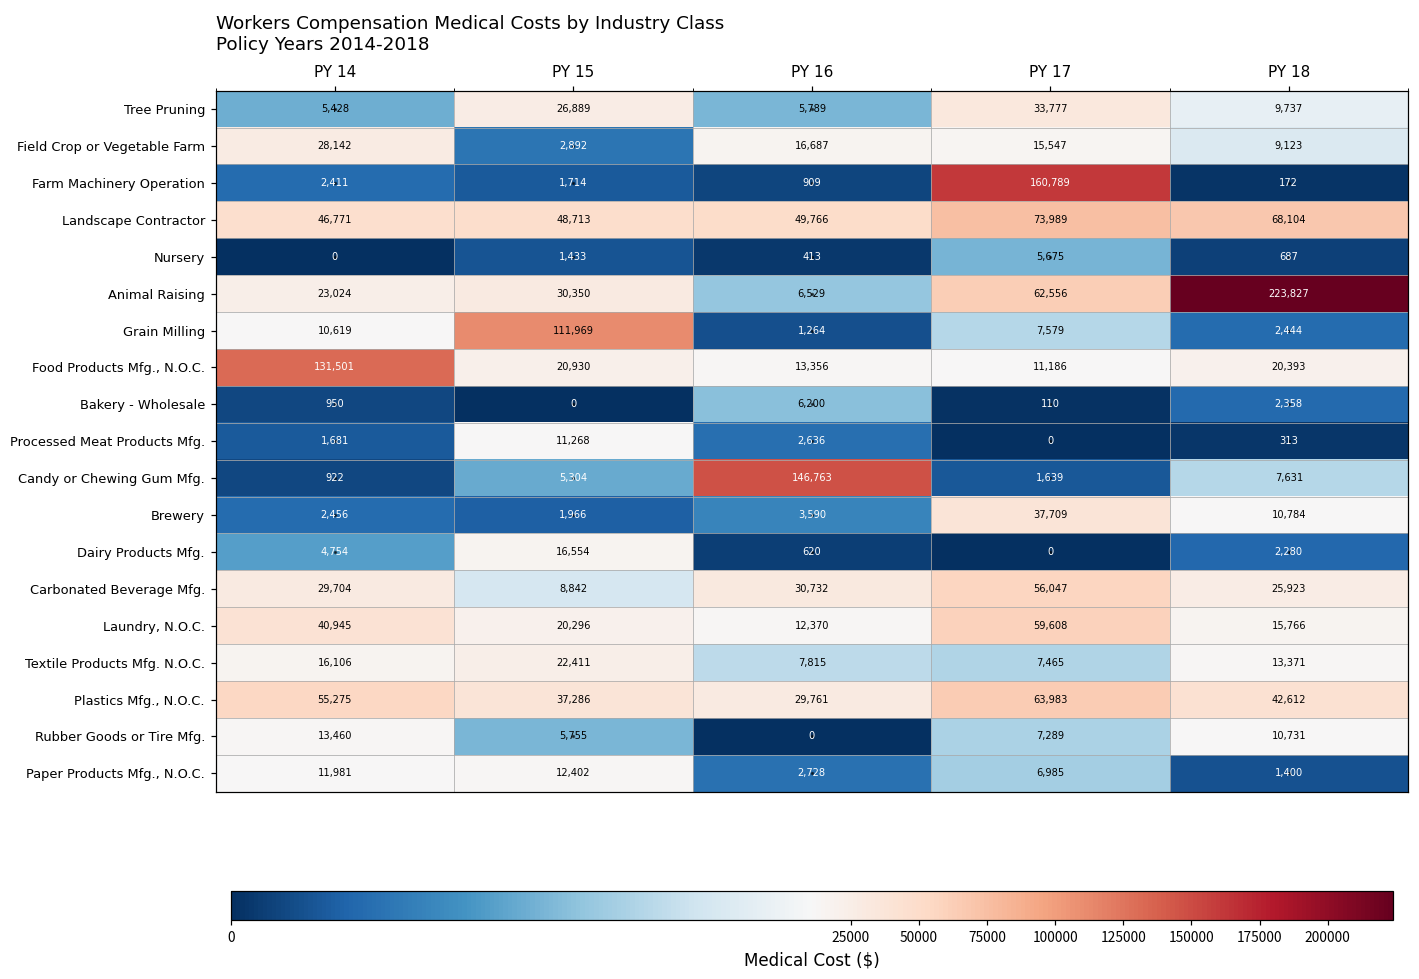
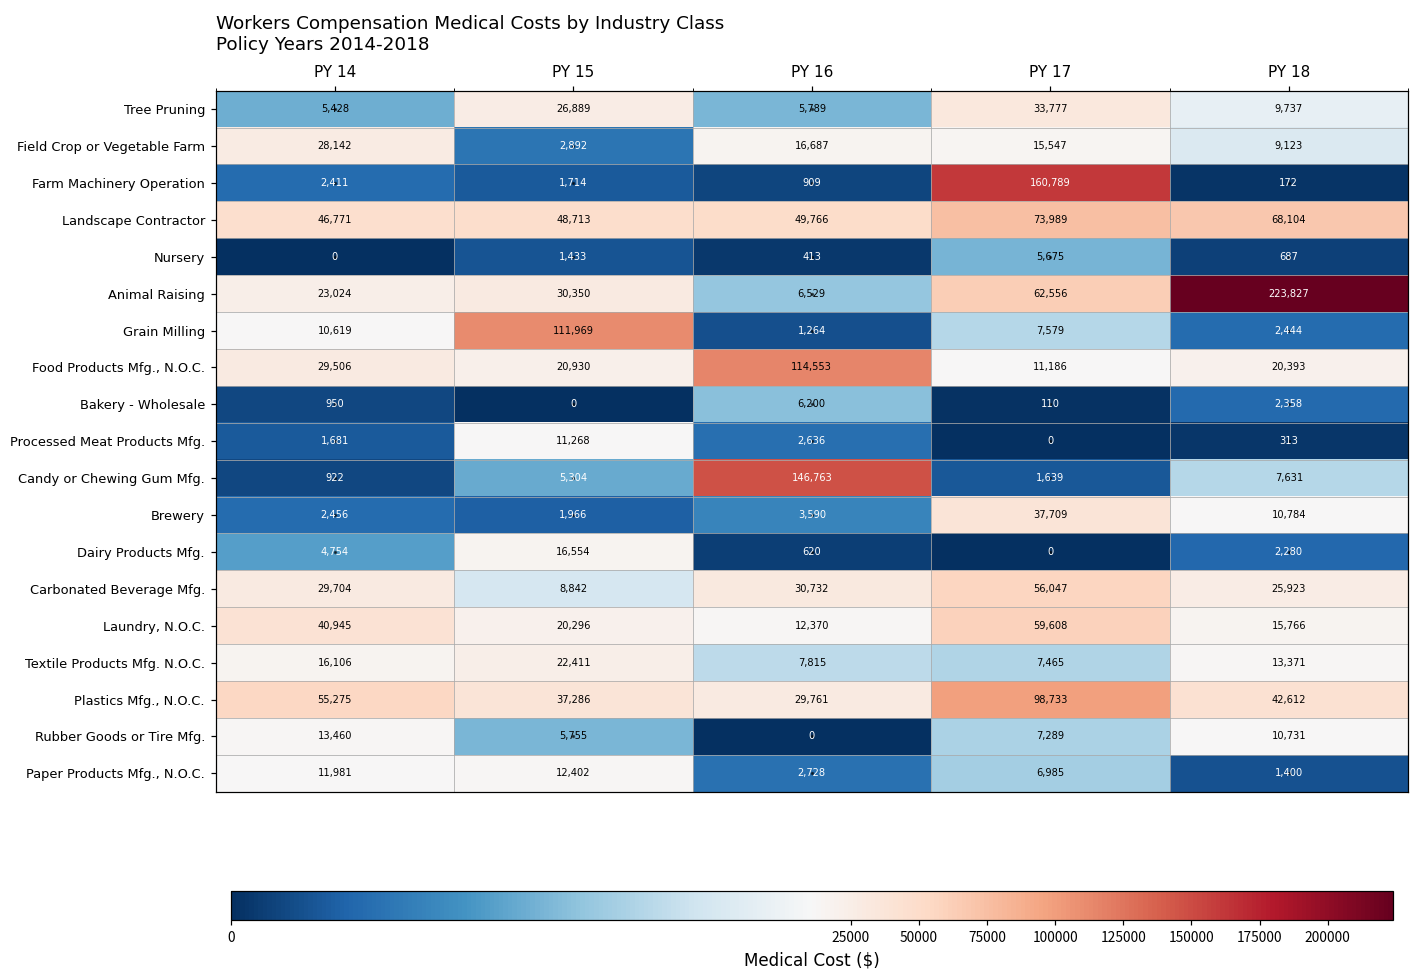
  {
    "Tree Pruning": {
      "PY 15": "26,889",
      "PY 17": "33,777",
      "PY 18": "9,737"
    },
    "Field Crop or Vegetable Farm": {
      "PY 14": "28,142",
      "PY 16": "16,687",
      "PY 17": "15,547",
      "PY 18": "9,123"
    },
    "Farm Machinery Operation": {
      "PY 17": "160,789"
    },
    "Landscape Contractor": {
      "PY 14": "46,771",
      "PY 15": "48,713",
      "PY 16": "49,766",
      "PY 17": "73,989",
      "PY 18": "68,104"
    },
    "Animal Raising": {
      "PY 14": "23,024",
      "PY 15": "30,350",
      "PY 17": "62,556",
      "PY 18": "223,827"
    },
    "Grain Milling": {
      "PY 14": "10,619",
      "PY 15": "111,969",
      "PY 17": "7,579"
    },
    "Food Products Mfg., N.O.C.": {
-     "PY 14": "131,501",
+     "PY 14": "29,506",
      "PY 15": "20,930",
-     "PY 16": "13,356",
+     "PY 16": "114,553",
      "PY 17": "11,186",
      "PY 18": "20,393"
    },
    "Processed Meat Products Mfg.": {
      "PY 15": "11,268"
    },
    "Candy or Chewing Gum Mfg.": {
      "PY 16": "146,763",
      "PY 18": "7,631"
    },
    "Brewery": {
      "PY 17": "37,709",
      "PY 18": "10,784"
    },
    "Dairy Products Mfg.": {
      "PY 15": "16,554"
    },
    "Carbonated Beverage Mfg.": {
      "PY 14": "29,704",
      "PY 15": "8,842",
      "PY 16": "30,732",
      "PY 17": "56,047",
      "PY 18": "25,923"
    },
    "Laundry, N.O.C.": {
      "PY 14": "40,945",
      "PY 15": "20,296",
      "PY 16": "12,370",
      "PY 17": "59,608",
      "PY 18": "15,766"
    },
    "Textile Products Mfg. N.O.C.": {
      "PY 14": "16,106",
      "PY 15": "22,411",
      "PY 16": "7,815",
      "PY 17": "7,465",
      "PY 18": "13,371"
    },
    "Plastics Mfg., N.O.C.": {
      "PY 14": "55,275",
      "PY 15": "37,286",
      "PY 16": "29,761",
-     "PY 17": "63,983",
+     "PY 17": "98,733",
      "PY 18": "42,612"
    },
    "Rubber Goods or Tire Mfg.": {
      "PY 14": "13,460",
      "PY 17": "7,289",
      "PY 18": "10,731"
    },
    "Paper Products Mfg., N.O.C.": {
      "PY 14": "11,981",
      "PY 15": "12,402",
      "PY 17": "6,985"
    }
  }
